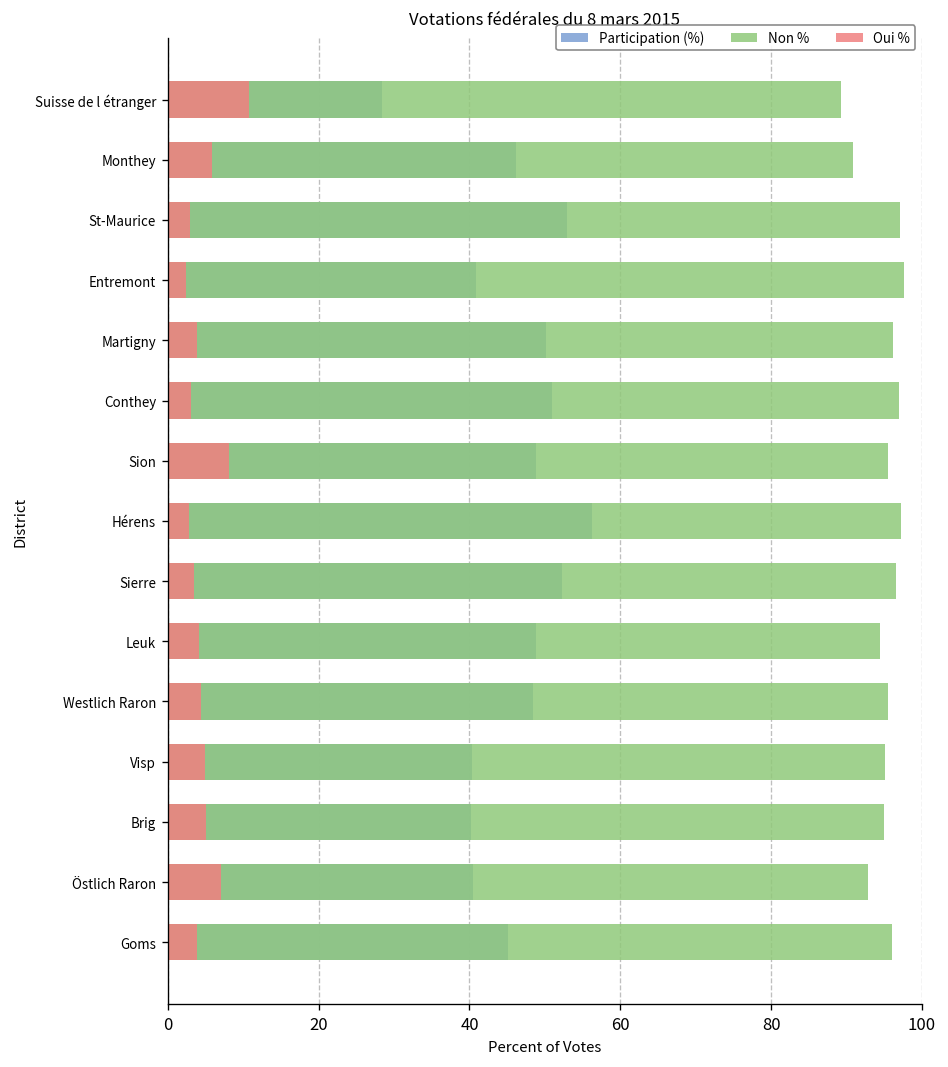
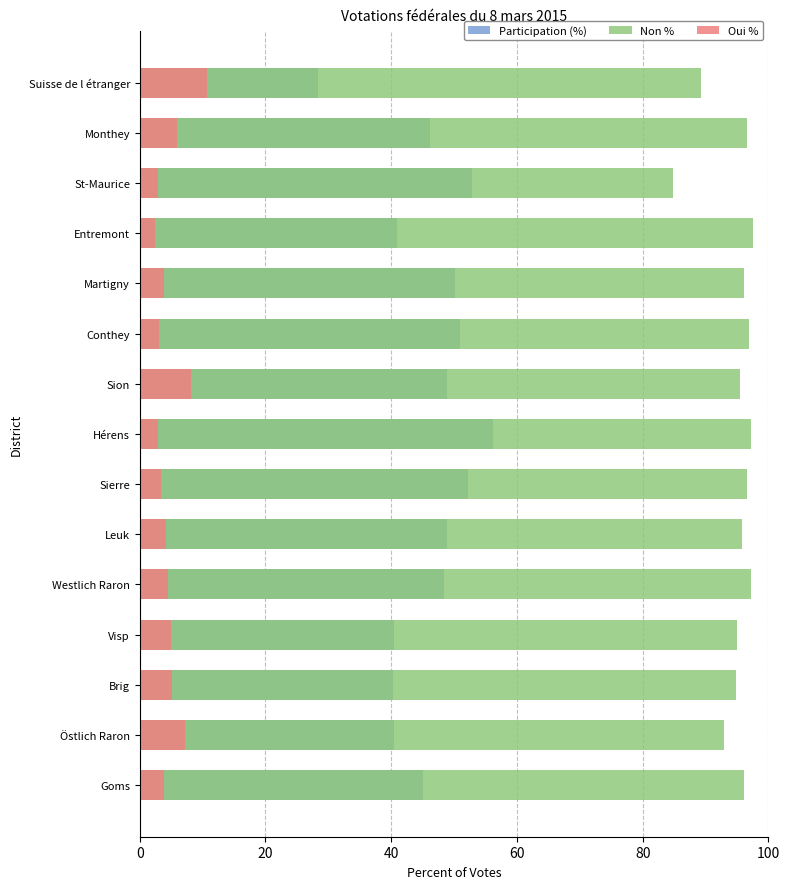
  {
    "Non %": {
      "Suisse de l étranger": 89,
-     "Monthey": 91,
-     "St-Maurice": 97,
+     "Monthey": 97,
+     "St-Maurice": 85,
      "Entremont": 98,
      "Martigny": 96,
      "Conthey": 97,
      "Sion": 96,
      "Hérens": 97,
      "Sierre": 97,
-     "Leuk": 94,
-     "Westlich Raron": 96,
+     "Leuk": 96,
+     "Westlich Raron": 97,
      "Visp": 95,
      "Brig": 95,
      "Östlich Raron": 93,
      "Goms": 96
    }
  }
